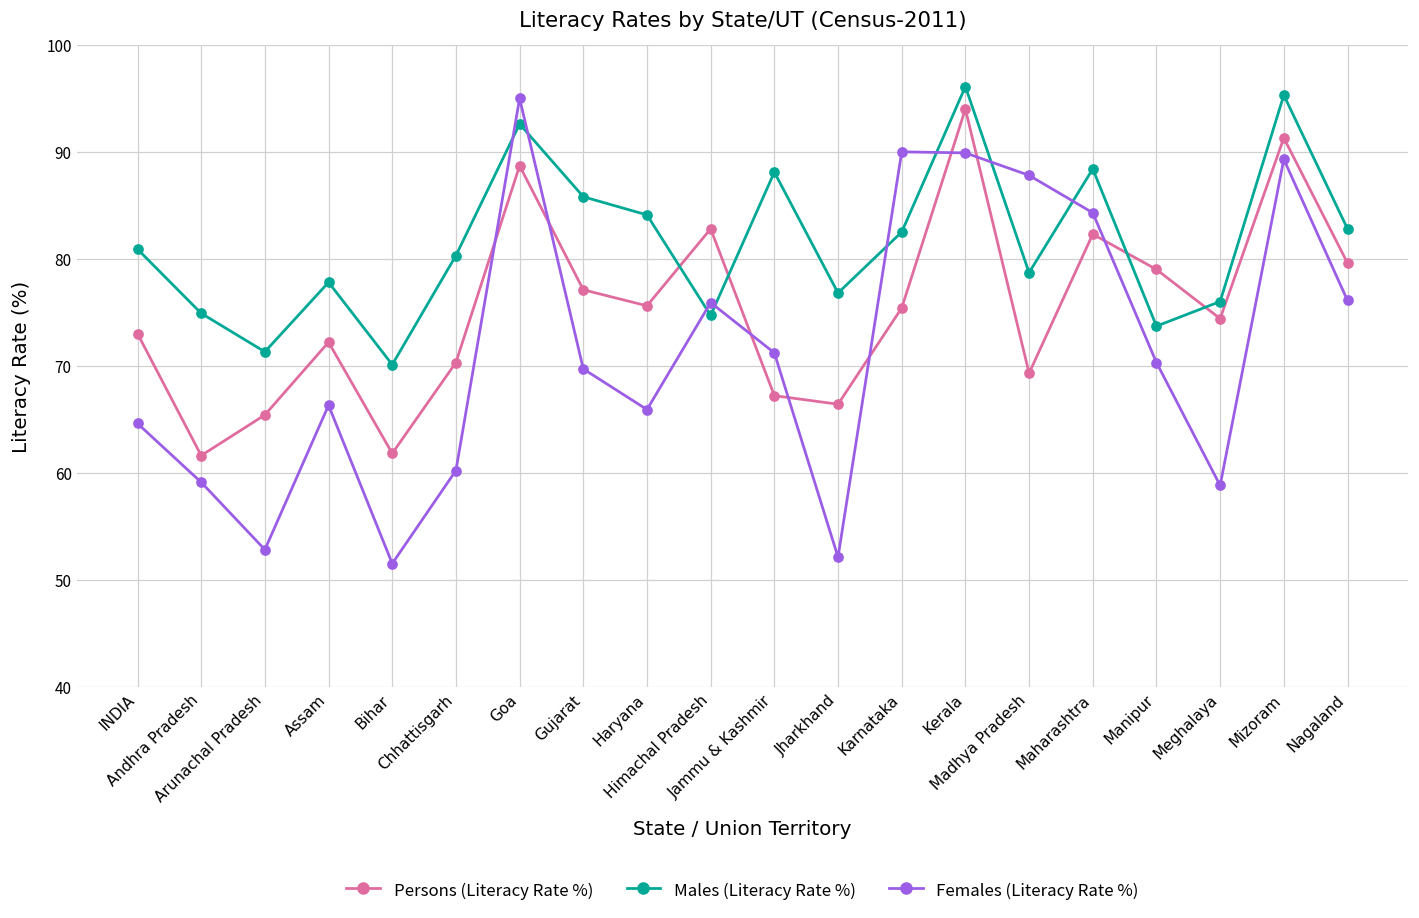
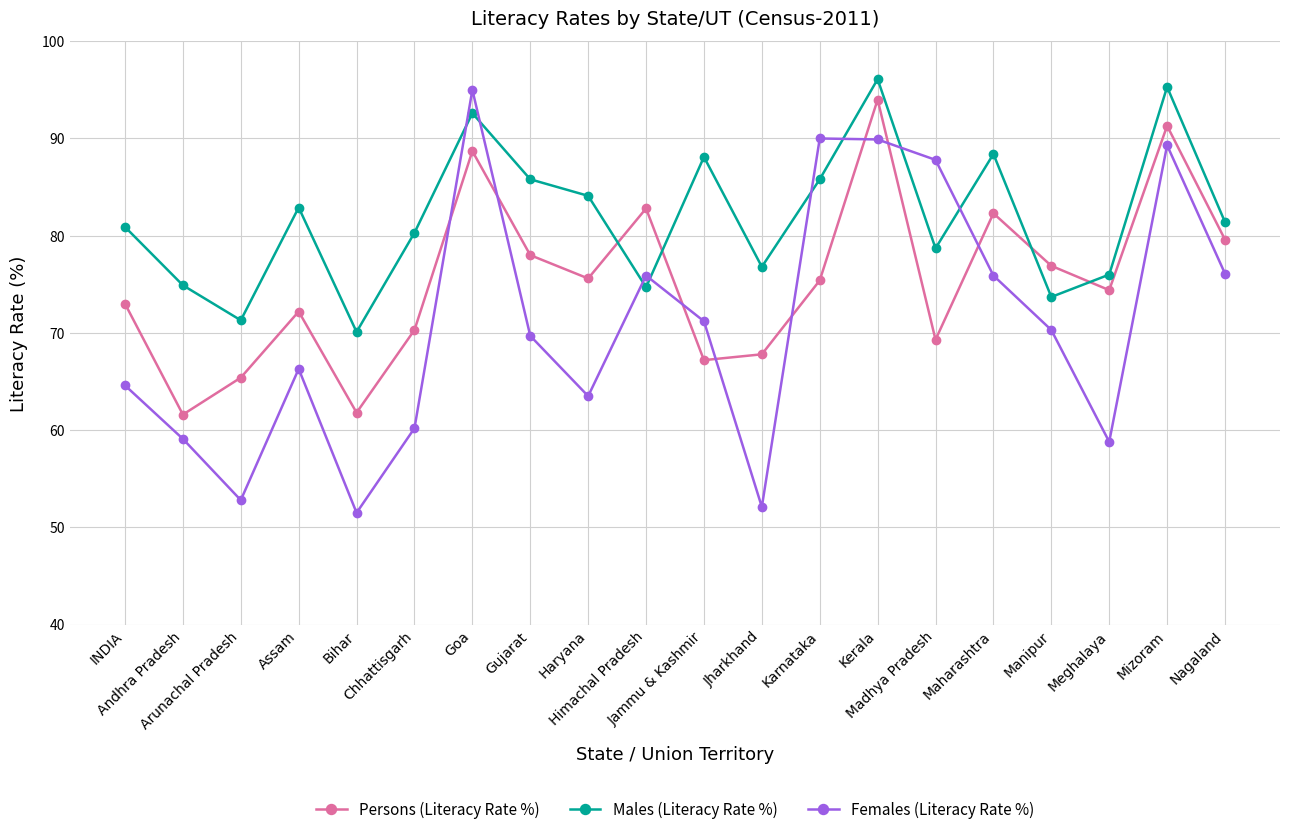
  {
    "Persons (Literacy Rate %)": {
      "INDIA": 73,
      "Andhra Pradesh": 62,
      "Arunachal Pradesh": 65,
      "Assam": 72,
      "Bihar": 62,
      "Chhattisgarh": 70,
      "Goa": 89,
-     "Gujarat": 77,
+     "Gujarat": 78,
      "Haryana": 76,
      "Himachal Pradesh": 83,
      "Jammu & Kashmir": 67,
-     "Jharkhand": 66,
+     "Jharkhand": 68,
      "Karnataka": 75,
      "Kerala": 94,
      "Madhya Pradesh": 69,
      "Maharashtra": 82,
-     "Manipur": 79,
+     "Manipur": 77,
      "Meghalaya": 74,
      "Mizoram": 91,
      "Nagaland": 80
    },
    "Males (Literacy Rate %)": {
      "INDIA": 81,
      "Andhra Pradesh": 75,
      "Arunachal Pradesh": 71,
-     "Assam": 78,
+     "Assam": 83,
      "Bihar": 70,
      "Chhattisgarh": 80,
      "Goa": 93,
      "Gujarat": 86,
      "Haryana": 84,
      "Himachal Pradesh": 75,
      "Jammu & Kashmir": 88,
      "Jharkhand": 77,
-     "Karnataka": 83,
+     "Karnataka": 86,
      "Kerala": 96,
      "Madhya Pradesh": 79,
      "Maharashtra": 88,
      "Manipur": 74,
      "Meghalaya": 76,
      "Mizoram": 95,
-     "Nagaland": 83
+     "Nagaland": 81
    },
    "Females (Literacy Rate %)": {
      "INDIA": 65,
      "Andhra Pradesh": 59,
      "Arunachal Pradesh": 53,
      "Assam": 66,
      "Bihar": 52,
      "Chhattisgarh": 60,
      "Goa": 95,
      "Gujarat": 70,
-     "Haryana": 66,
+     "Haryana": 64,
      "Himachal Pradesh": 76,
      "Jammu & Kashmir": 71,
      "Jharkhand": 52,
      "Karnataka": 90,
      "Kerala": 90,
      "Madhya Pradesh": 88,
-     "Maharashtra": 84,
+     "Maharashtra": 76,
      "Manipur": 70,
      "Meghalaya": 59,
      "Mizoram": 89,
      "Nagaland": 76
    }
  }
